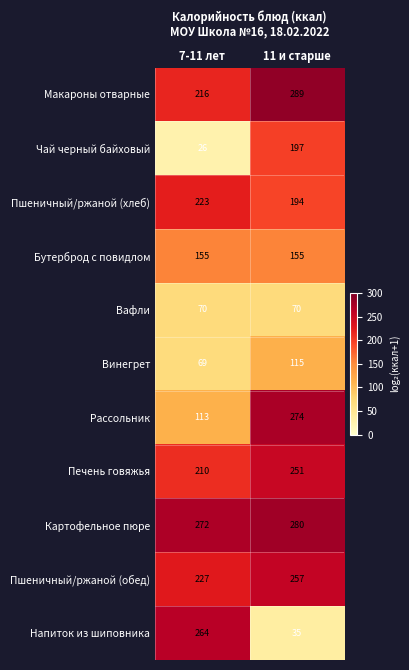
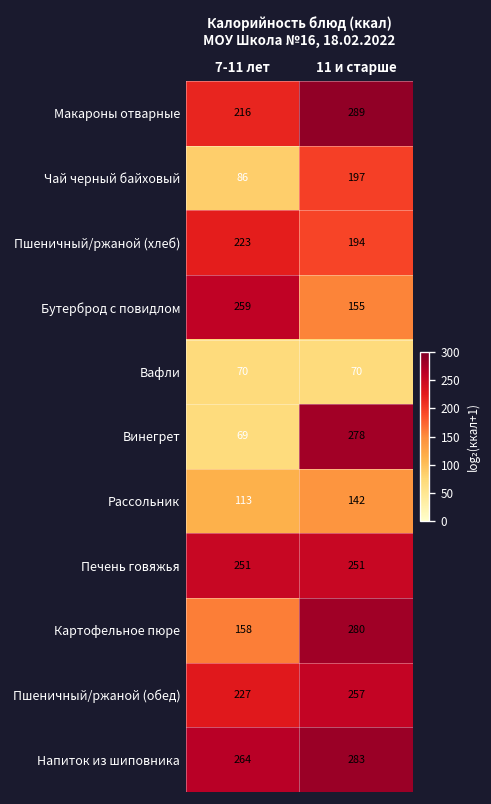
  {
    "Макароны отварные": {
      "7-11 лет": 216,
      "11 и старше": 289
    },
    "Чай черный байховый": {
-     "7-11 лет": 26,
+     "7-11 лет": 86,
      "11 и старше": 197
    },
    "Пшеничный/ржаной (хлеб)": {
      "7-11 лет": 223,
      "11 и старше": 194
    },
    "Бутерброд с повидлом": {
-     "7-11 лет": 155,
+     "7-11 лет": 259,
      "11 и старше": 155
    },
    "Вафли": {
      "7-11 лет": 70,
      "11 и старше": 70
    },
    "Винегрет": {
      "7-11 лет": 69,
-     "11 и старше": 115
+     "11 и старше": 278
    },
    "Рассольник": {
      "7-11 лет": 113,
-     "11 и старше": 274
+     "11 и старше": 142
    },
    "Печень говяжья": {
-     "7-11 лет": 210,
+     "7-11 лет": 251,
      "11 и старше": 251
    },
    "Картофельное пюре": {
-     "7-11 лет": 272,
+     "7-11 лет": 158,
      "11 и старше": 280
    },
    "Пшеничный/ржаной (обед)": {
      "7-11 лет": 227,
      "11 и старше": 257
    },
    "Напиток из шиповника": {
      "7-11 лет": 264,
-     "11 и старше": 35
+     "11 и старше": 283
    }
  }
